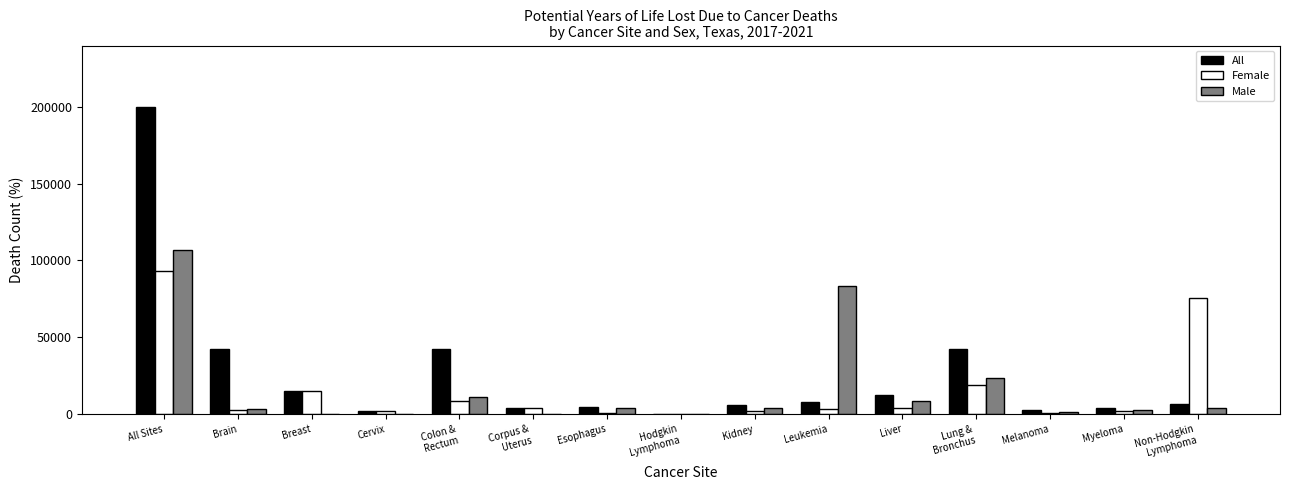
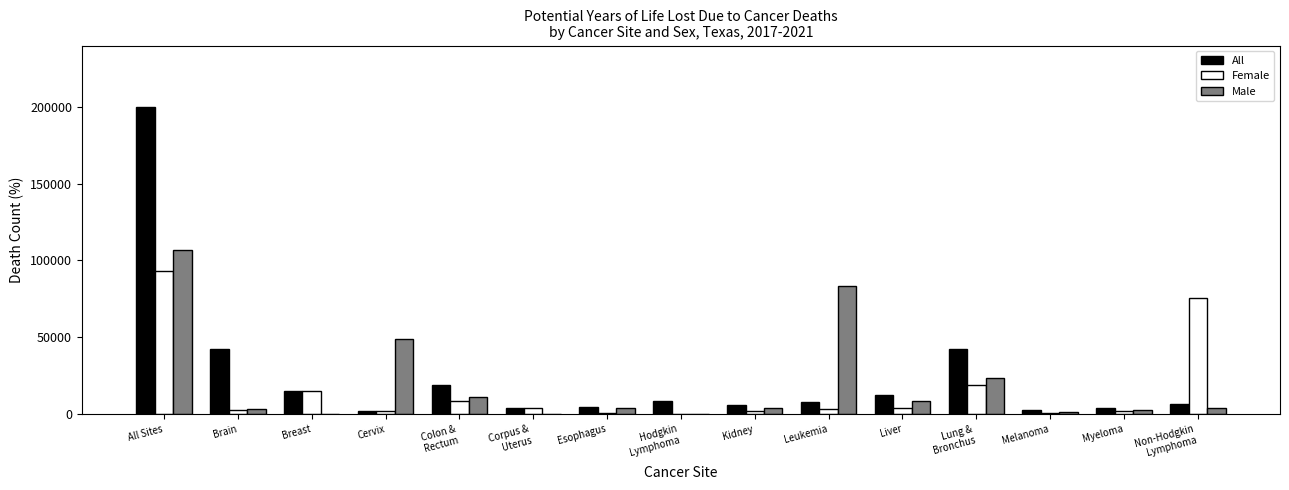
  {
    "All": {
      "All Sites": 200000,
      "Brain": 42000,
      "Breast": 15000,
      "Cervix": 2000,
-     "Colon & Rectum": 43000,
+     "Colon & Rectum": 19000,
      "Corpus & Uterus": 4000,
      "Esophagus": 5000,
-     "Hodgkin Lymphoma": 0,
+     "Hodgkin Lymphoma": 9000,
      "Kidney": 6000,
      "Leukemia": 8000,
      "Liver": 12000,
      "Lung & Bronchus": 42000,
      "Melanoma": 2000,
      "Myeloma": 4000,
      "Non-Hodgkin Lymphoma": 7000
    },
    "Female": {
      "All Sites": 93000,
      "Brain": 3000,
      "Breast": 15000,
      "Cervix": 2000,
      "Colon & Rectum": 8000,
      "Corpus & Uterus": 4000,
      "Kidney": 2000,
      "Leukemia": 3000,
      "Liver": 4000,
      "Lung & Bronchus": 19000,
      "Myeloma": 2000,
      "Non-Hodgkin Lymphoma": 76000
    },
    "Male": {
      "All Sites": 107000,
      "Brain": 3000,
      "Breast": 0,
-     "Cervix": 0,
+     "Cervix": 49000,
      "Colon & Rectum": 11000,
      "Corpus & Uterus": 0,
      "Esophagus": 4000,
      "Kidney": 4000,
      "Leukemia": 83000,
      "Liver": 8000,
      "Lung & Bronchus": 23000,
      "Myeloma": 2000,
      "Non-Hodgkin Lymphoma": 4000
    }
  }
